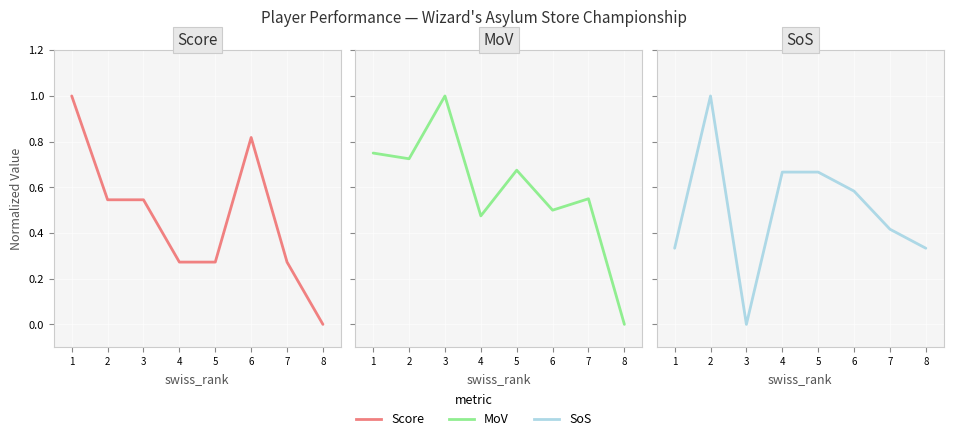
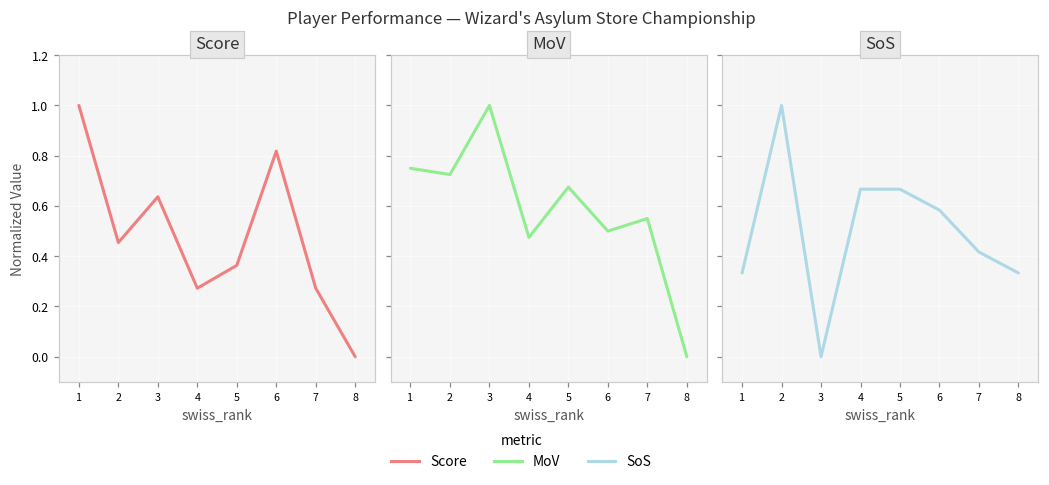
  {
    "Score": {
      "1": 1.00,
-     "2": 0.55,
-     "3": 0.55,
+     "2": 0.45,
+     "3": 0.64,
      "4": 0.27,
-     "5": 0.27,
+     "5": 0.36,
      "6": 0.82,
      "7": 0.27,
      "8": 0.00
    }
  }
